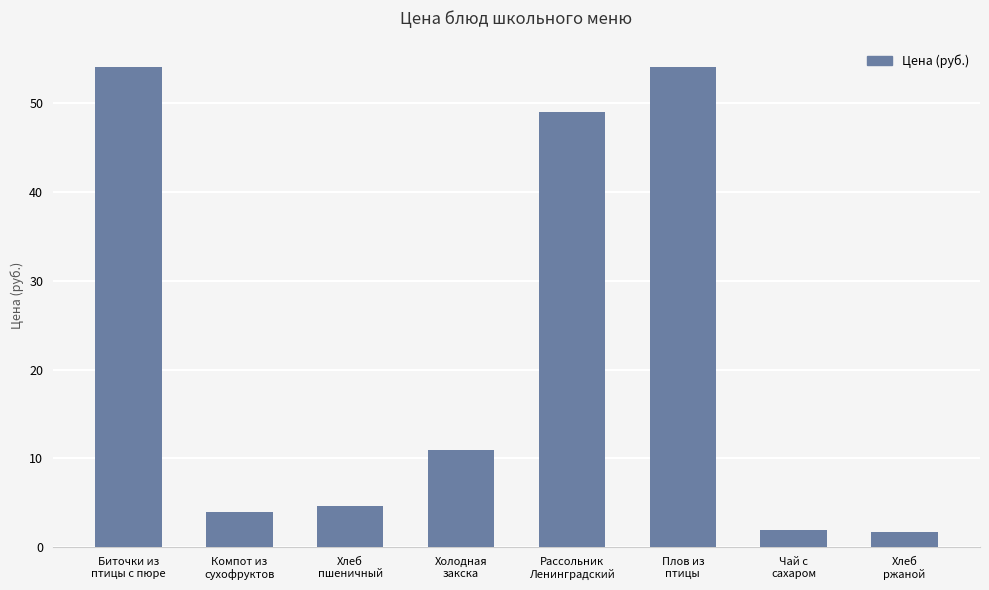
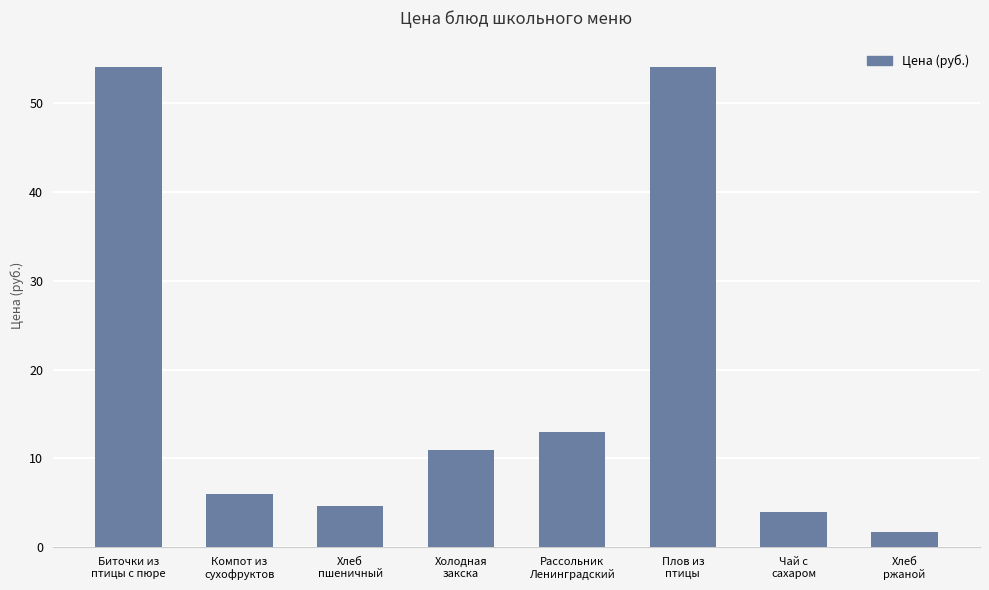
  {
    "Биточки из птицы с пюре": 54,
-   "Компот из сухофруктов": 4,
+   "Компот из сухофруктов": 6,
    "Хлеб пшеничный": 5,
    "Холодная закска": 11,
-   "Рассольник Ленинградский": 49,
+   "Рассольник Ленинградский": 13,
    "Плов из птицы": 54,
-   "Чай с сахаром": 2,
+   "Чай с сахаром": 4,
    "Хлеб ржаной": 2
  }
